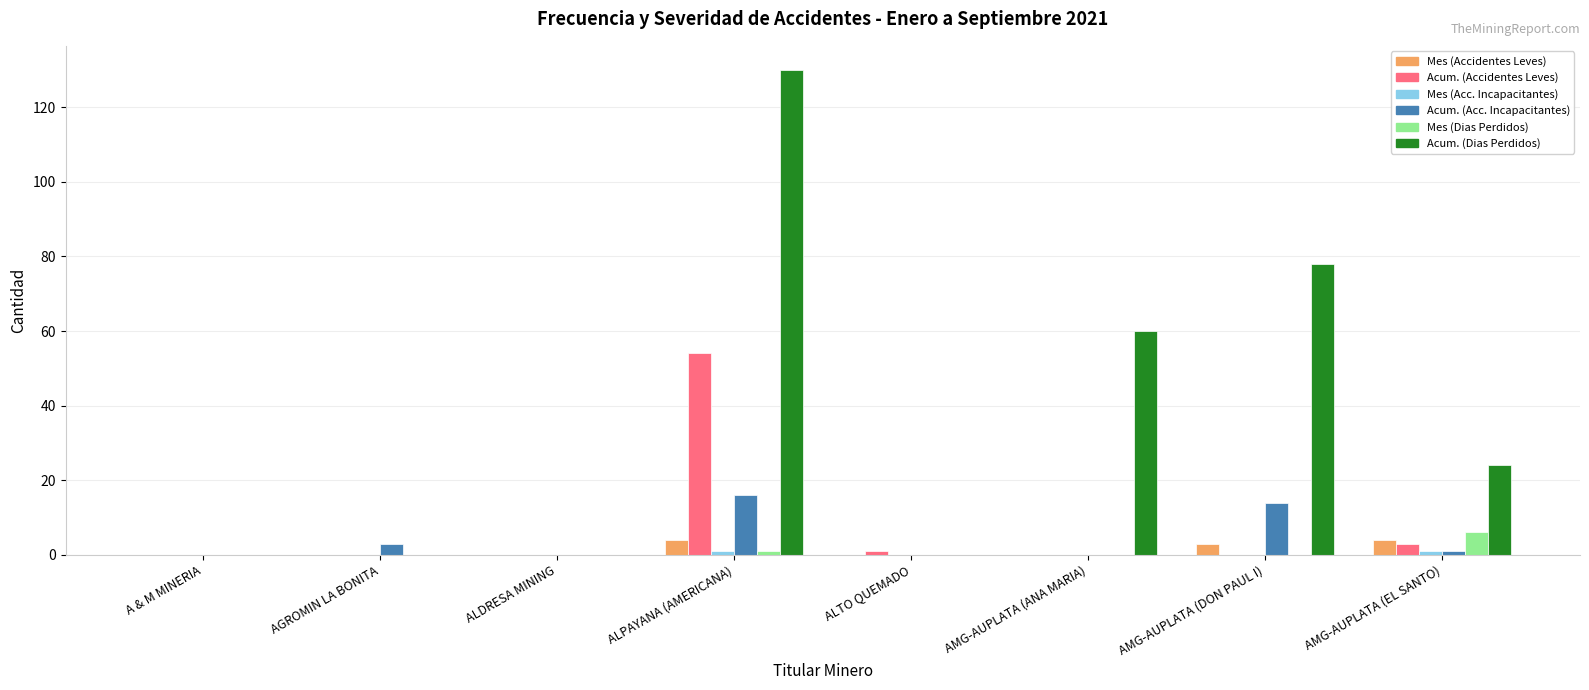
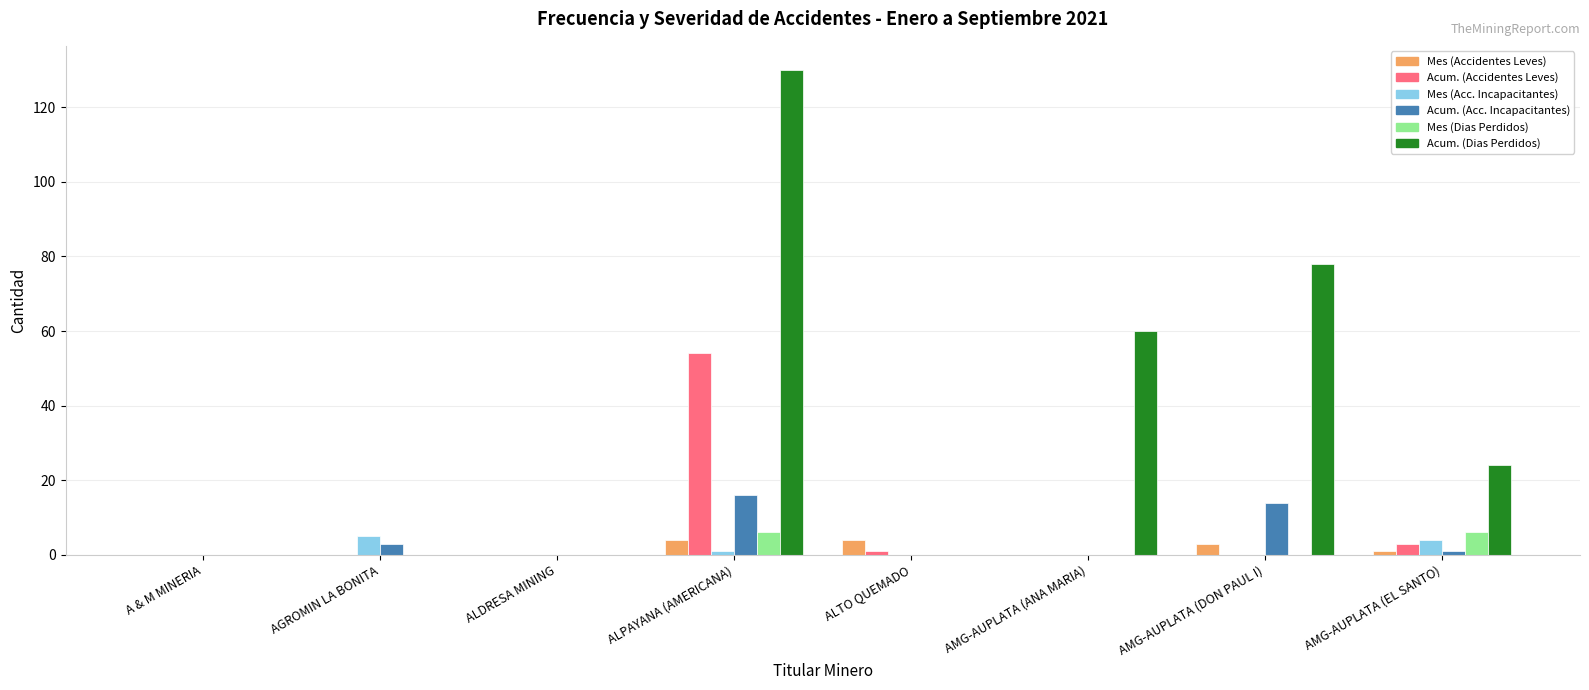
  {
    "Mes (Accidentes Leves)": {
      "A & M MINERIA": 0,
      "AGROMIN LA BONITA": 0,
      "ALDRESA MINING": 0,
      "ALPAYANA (AMERICANA)": 4,
-     "ALTO QUEMADO": 0,
+     "ALTO QUEMADO": 4,
      "AMG-AUPLATA (ANA MARIA)": 0,
      "AMG-AUPLATA (DON PAUL I)": 3,
-     "AMG-AUPLATA (EL SANTO)": 4
+     "AMG-AUPLATA (EL SANTO)": 1
    },
    "Acum. (Accidentes Leves)": {
      "A & M MINERIA": 0,
      "AGROMIN LA BONITA": 0,
      "ALDRESA MINING": 0,
      "ALPAYANA (AMERICANA)": 54,
      "ALTO QUEMADO": 1,
      "AMG-AUPLATA (ANA MARIA)": 0,
      "AMG-AUPLATA (DON PAUL I)": 0,
      "AMG-AUPLATA (EL SANTO)": 3
    },
    "Mes (Acc. Incapacitantes)": {
      "A & M MINERIA": 0,
-     "AGROMIN LA BONITA": 0,
+     "AGROMIN LA BONITA": 5,
      "ALDRESA MINING": 0,
      "ALPAYANA (AMERICANA)": 1,
      "ALTO QUEMADO": 0,
      "AMG-AUPLATA (ANA MARIA)": 0,
      "AMG-AUPLATA (DON PAUL I)": 0,
-     "AMG-AUPLATA (EL SANTO)": 1
+     "AMG-AUPLATA (EL SANTO)": 4
    },
    "Acum. (Acc. Incapacitantes)": {
      "A & M MINERIA": 0,
      "AGROMIN LA BONITA": 3,
      "ALDRESA MINING": 0,
      "ALPAYANA (AMERICANA)": 16,
      "ALTO QUEMADO": 0,
      "AMG-AUPLATA (ANA MARIA)": 0,
      "AMG-AUPLATA (DON PAUL I)": 14,
      "AMG-AUPLATA (EL SANTO)": 1
    },
    "Mes (Dias Perdidos)": {
      "A & M MINERIA": 0,
      "AGROMIN LA BONITA": 0,
      "ALDRESA MINING": 0,
-     "ALPAYANA (AMERICANA)": 1,
+     "ALPAYANA (AMERICANA)": 6,
      "ALTO QUEMADO": 0,
      "AMG-AUPLATA (ANA MARIA)": 0,
      "AMG-AUPLATA (DON PAUL I)": 0,
      "AMG-AUPLATA (EL SANTO)": 6
    },
    "Acum. (Dias Perdidos)": {
      "A & M MINERIA": 0,
      "AGROMIN LA BONITA": 0,
      "ALDRESA MINING": 0,
      "ALPAYANA (AMERICANA)": 130,
      "ALTO QUEMADO": 0,
      "AMG-AUPLATA (ANA MARIA)": 60,
      "AMG-AUPLATA (DON PAUL I)": 78,
      "AMG-AUPLATA (EL SANTO)": 24
    }
  }
